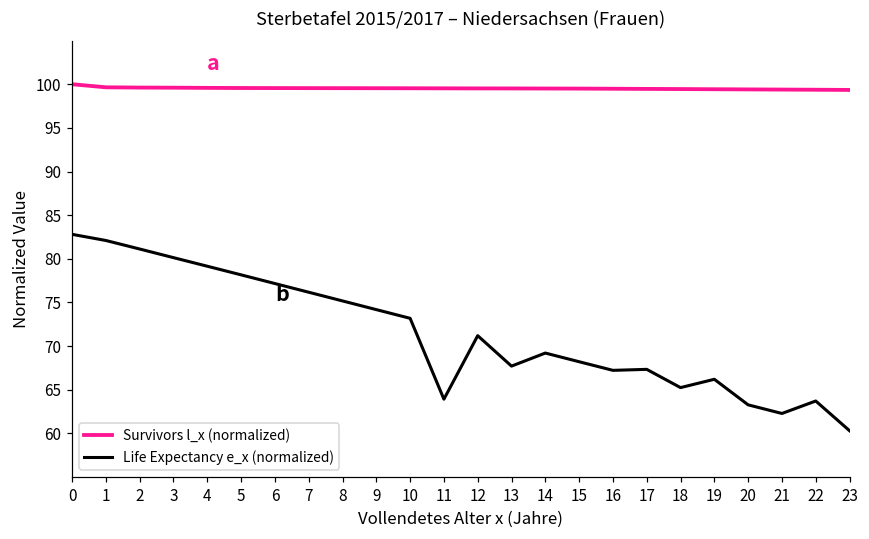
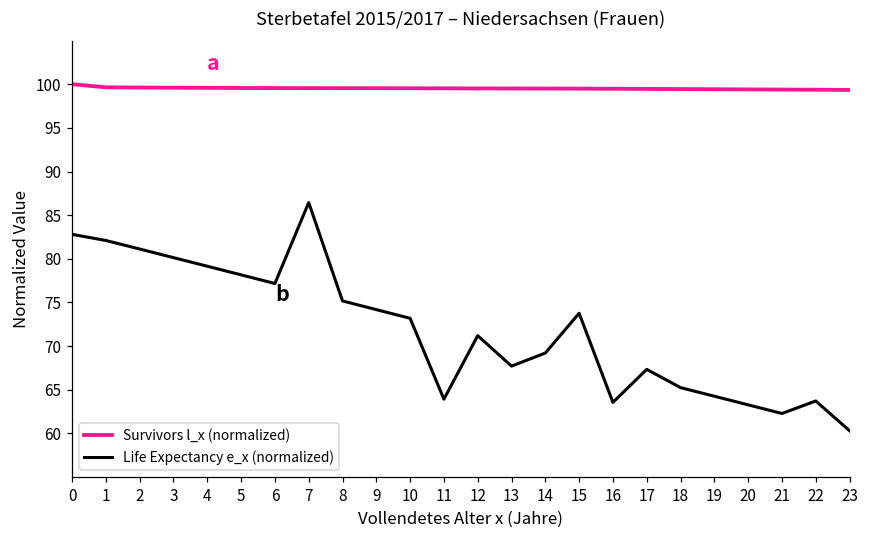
  {
    "Survivors l_x (normalized)": {
      "0": 100,
      "1": 100,
      "2": 100,
      "3": 100,
      "4": 100,
      "5": 100,
      "6": 100,
      "7": 100,
      "8": 100,
      "9": 100,
      "10": 100,
      "11": 100,
      "12": 100,
      "13": 100,
      "14": 100,
      "15": 100,
      "16": 99,
      "17": 99,
      "18": 99,
      "19": 99,
      "20": 99,
      "21": 99,
      "22": 99,
      "23": 99
    },
    "Life Expectancy e_x (normalized)": {
      "0": 83,
      "1": 82,
      "2": 81,
      "3": 80,
      "4": 79,
      "5": 78,
      "6": 77,
-     "7": 76,
+     "7": 86,
      "8": 75,
      "9": 74,
      "10": 73,
      "11": 64,
      "12": 71,
      "13": 68,
      "14": 69,
-     "15": 68,
-     "16": 67,
+     "15": 74,
+     "16": 64,
      "17": 67,
      "18": 65,
-     "19": 66,
+     "19": 64,
      "20": 63,
      "21": 62,
      "22": 64,
      "23": 60
    }
  }
